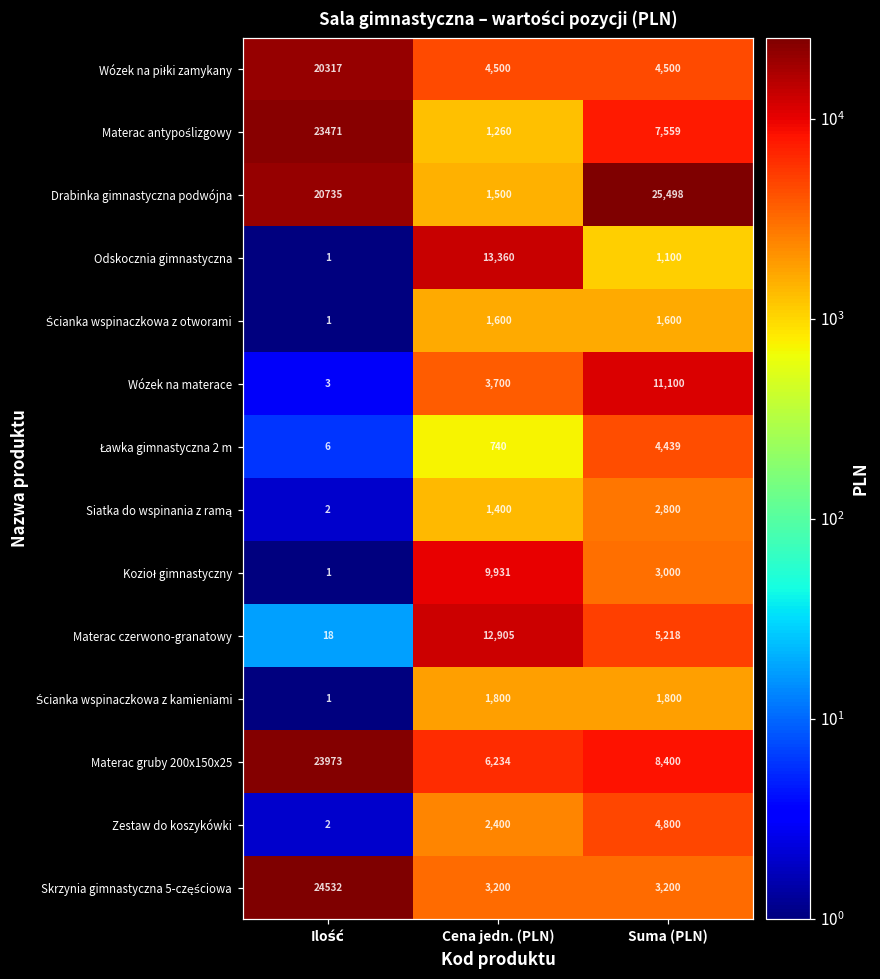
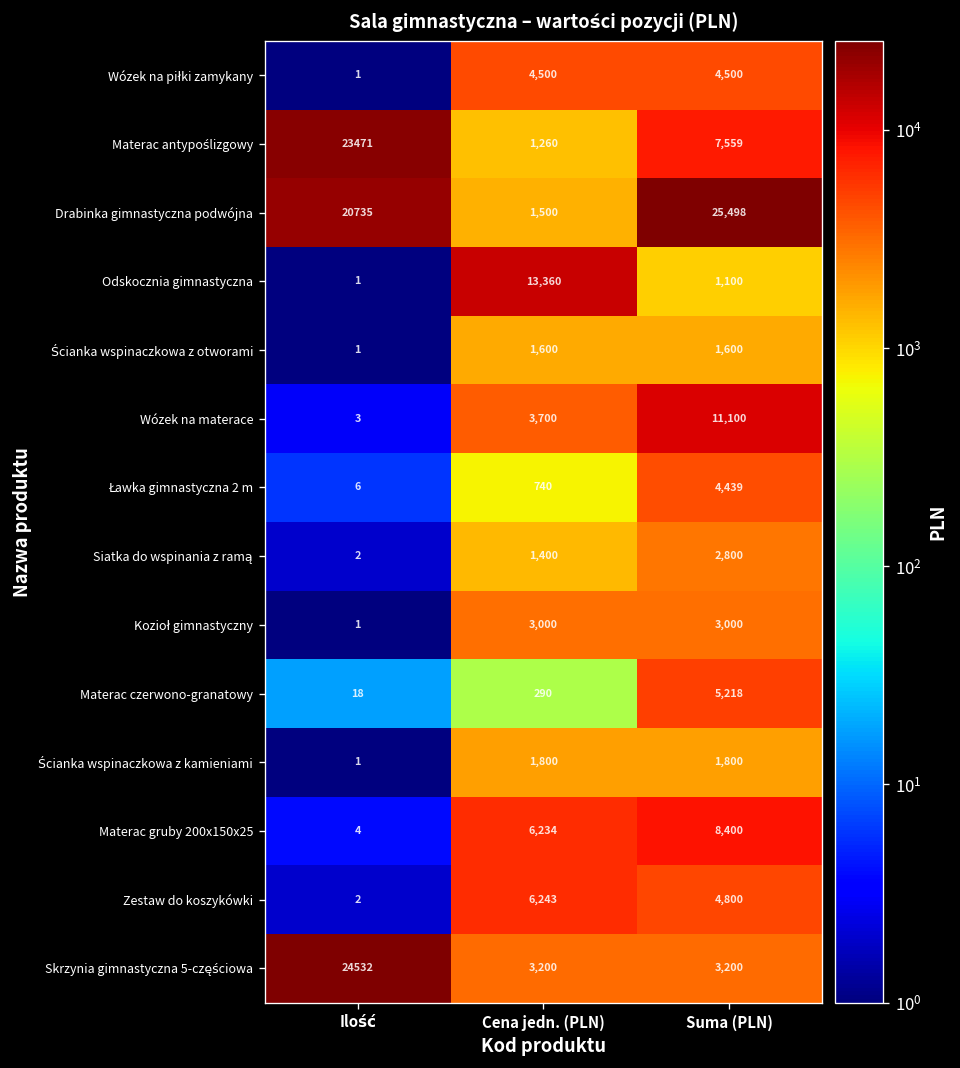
  {
    "Wózek na piłki zamykany": {
-     "Ilość": "20317",
+     "Ilość": "1",
      "Cena jedn. (PLN)": "4,500",
      "Suma (PLN)": "4,500"
    },
    "Materac antypoślizgowy": {
      "Ilość": "23471",
      "Cena jedn. (PLN)": "1,260",
      "Suma (PLN)": "7,559"
    },
    "Drabinka gimnastyczna podwójna": {
      "Ilość": "20735",
      "Cena jedn. (PLN)": "1,500",
      "Suma (PLN)": "25,498"
    },
    "Odskocznia gimnastyczna": {
      "Ilość": "1",
      "Cena jedn. (PLN)": "13,360",
      "Suma (PLN)": "1,100"
    },
    "Ścianka wspinaczkowa z otworami": {
      "Ilość": "1",
      "Cena jedn. (PLN)": "1,600",
      "Suma (PLN)": "1,600"
    },
    "Wózek na materace": {
      "Ilość": "3",
      "Cena jedn. (PLN)": "3,700",
      "Suma (PLN)": "11,100"
    },
    "Ławka gimnastyczna 2 m": {
      "Ilość": "6",
      "Cena jedn. (PLN)": "740",
      "Suma (PLN)": "4,439"
    },
    "Siatka do wspinania z ramą": {
      "Ilość": "2",
      "Cena jedn. (PLN)": "1,400",
      "Suma (PLN)": "2,800"
    },
    "Kozioł gimnastyczny": {
      "Ilość": "1",
-     "Cena jedn. (PLN)": "9,931",
+     "Cena jedn. (PLN)": "3,000",
      "Suma (PLN)": "3,000"
    },
    "Materac czerwono-granatowy": {
      "Ilość": "18",
-     "Cena jedn. (PLN)": "12,905",
+     "Cena jedn. (PLN)": "290",
      "Suma (PLN)": "5,218"
    },
    "Ścianka wspinaczkowa z kamieniami": {
      "Ilość": "1",
      "Cena jedn. (PLN)": "1,800",
      "Suma (PLN)": "1,800"
    },
    "Materac gruby 200x150x25": {
-     "Ilość": "23973",
+     "Ilość": "4",
      "Cena jedn. (PLN)": "6,234",
      "Suma (PLN)": "8,400"
    },
    "Zestaw do koszykówki": {
      "Ilość": "2",
-     "Cena jedn. (PLN)": "2,400",
+     "Cena jedn. (PLN)": "6,243",
      "Suma (PLN)": "4,800"
    },
    "Skrzynia gimnastyczna 5-częściowa": {
      "Ilość": "24532",
      "Cena jedn. (PLN)": "3,200",
      "Suma (PLN)": "3,200"
    }
  }
